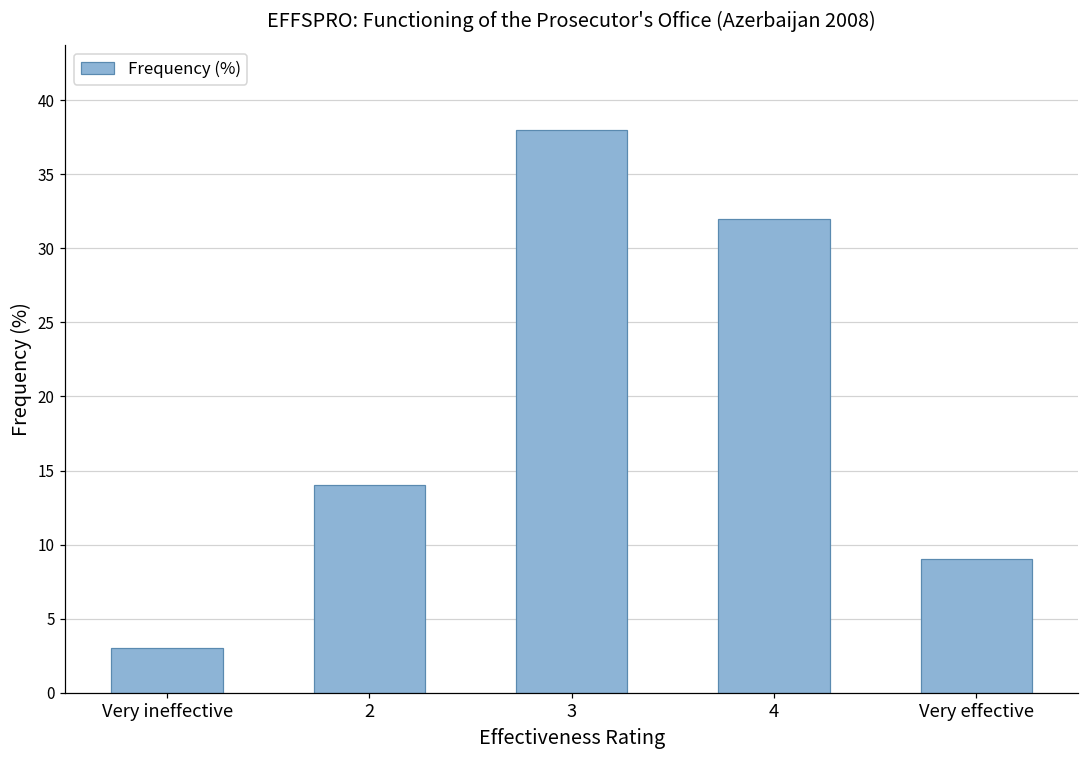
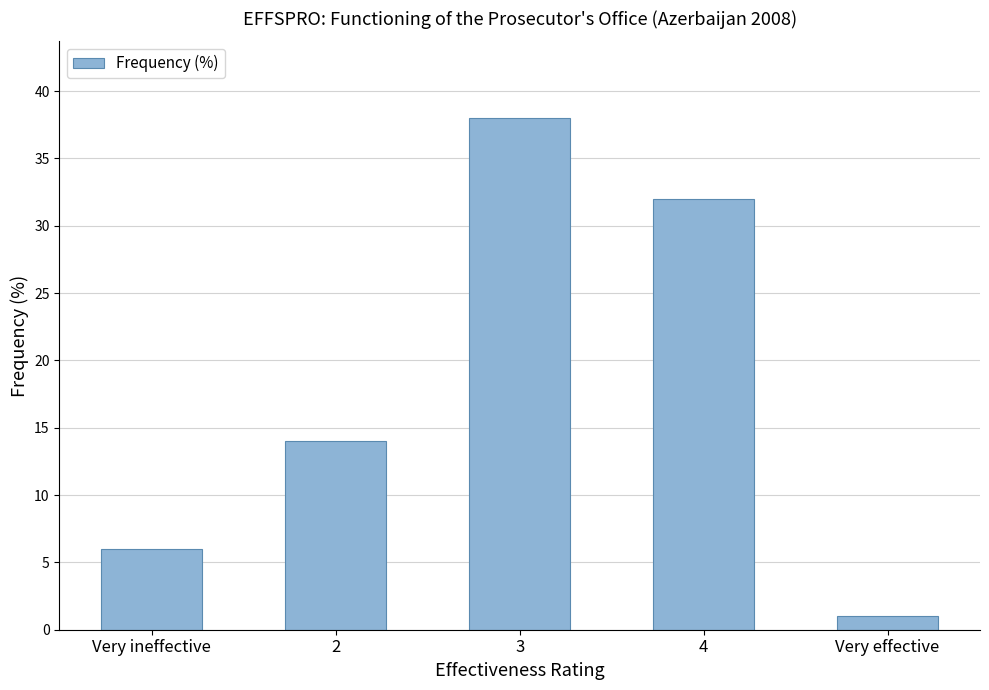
  {
-   "Very ineffective": 3,
+   "Very ineffective": 6,
    "2": 14,
    "3": 38,
    "4": 32,
-   "Very effective": 9
+   "Very effective": 1
  }
